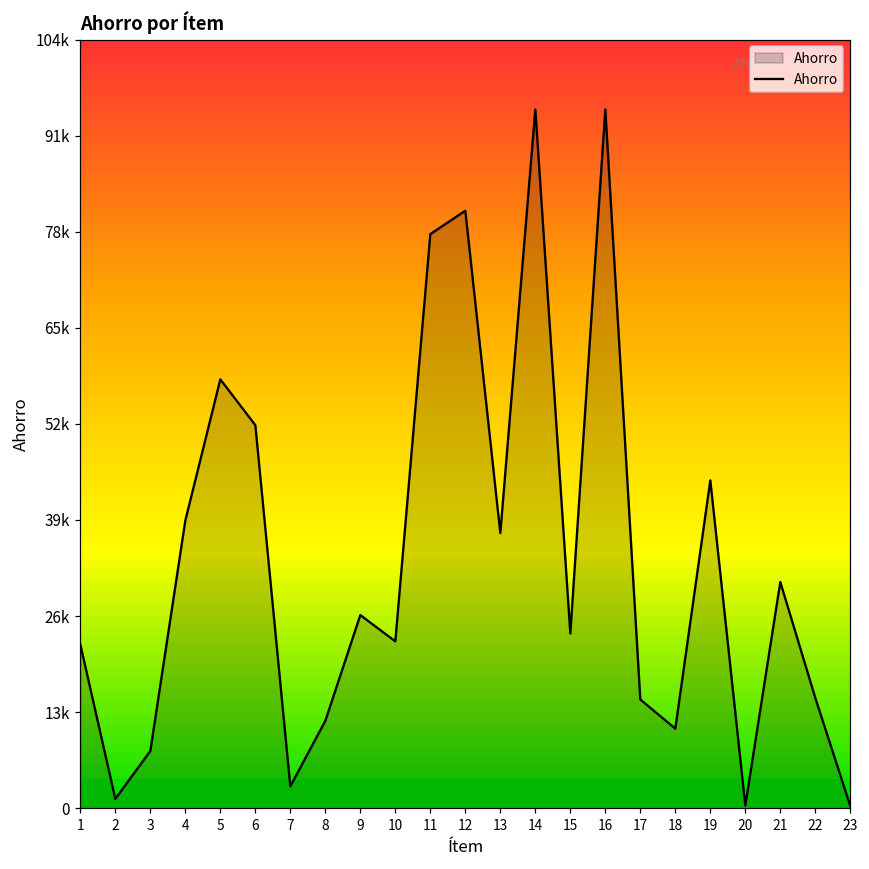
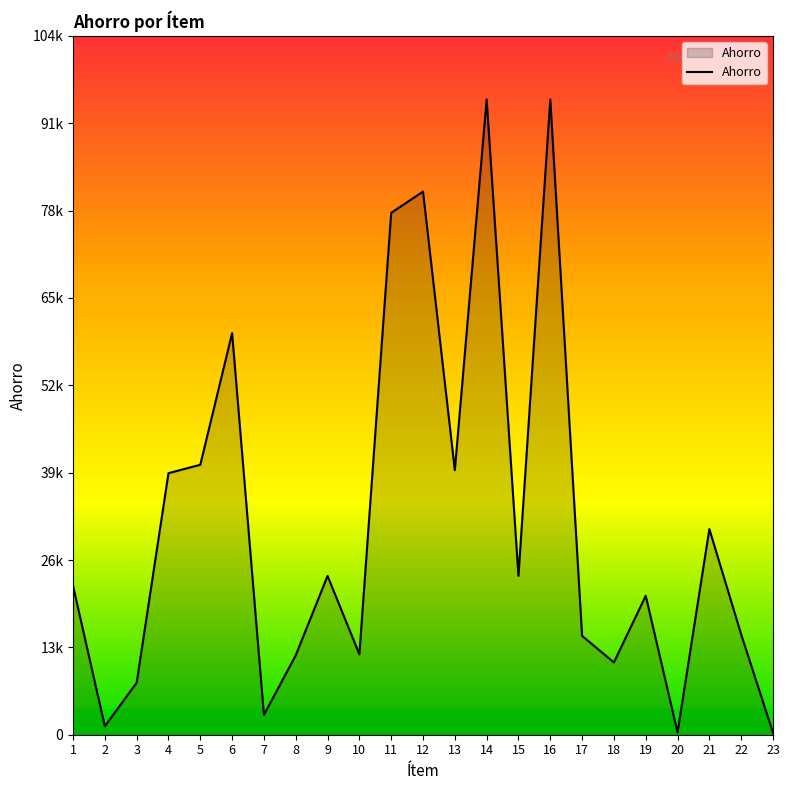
  {
    "1": 22000,
    "3": 8000,
    "4": 39000,
-   "5": 58000,
-   "6": 52000,
+   "5": 40000,
+   "6": 60000,
    "8": 12000,
-   "9": 26000,
-   "10": 23000,
+   "9": 24000,
+   "10": 12000,
    "11": 78000,
    "12": 81000,
-   "13": 37000,
+   "13": 40000,
    "14": 95000,
    "15": 24000,
    "16": 95000,
    "17": 15000,
    "18": 11000,
-   "19": 45000,
+   "19": 21000,
    "21": 31000,
    "22": 15000
  }
